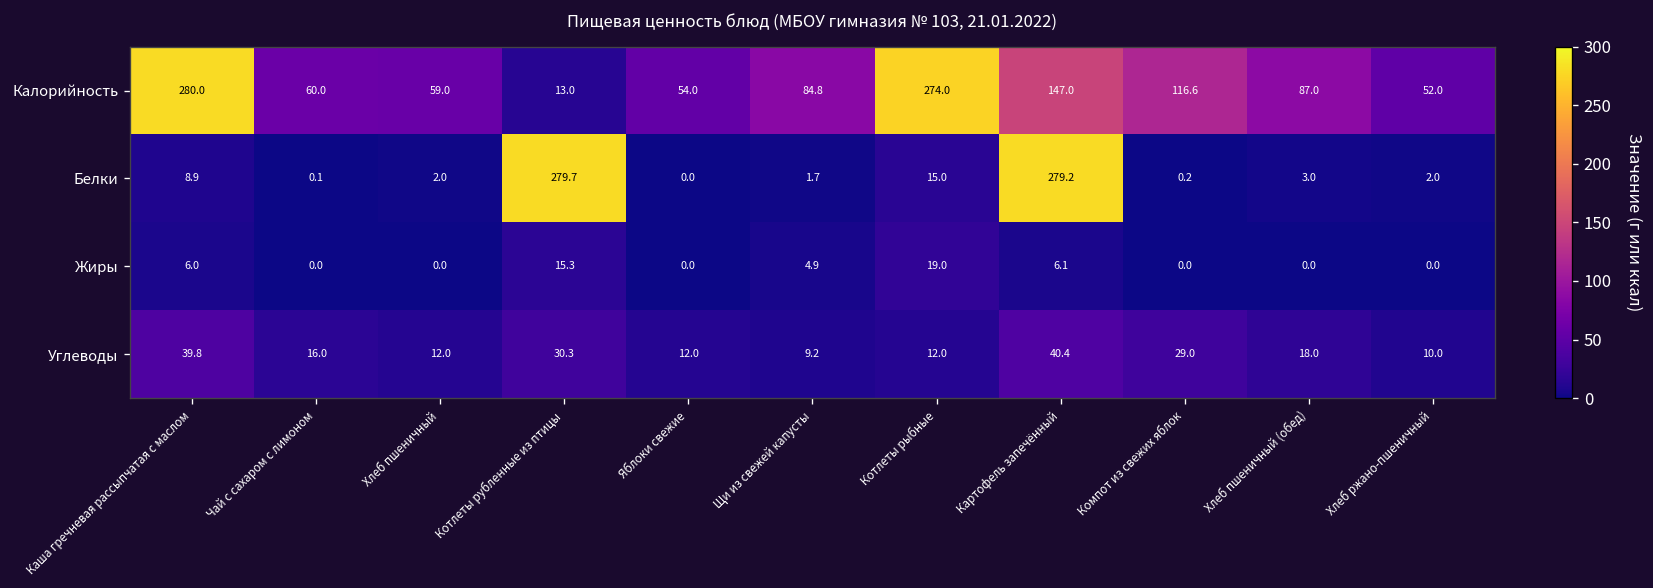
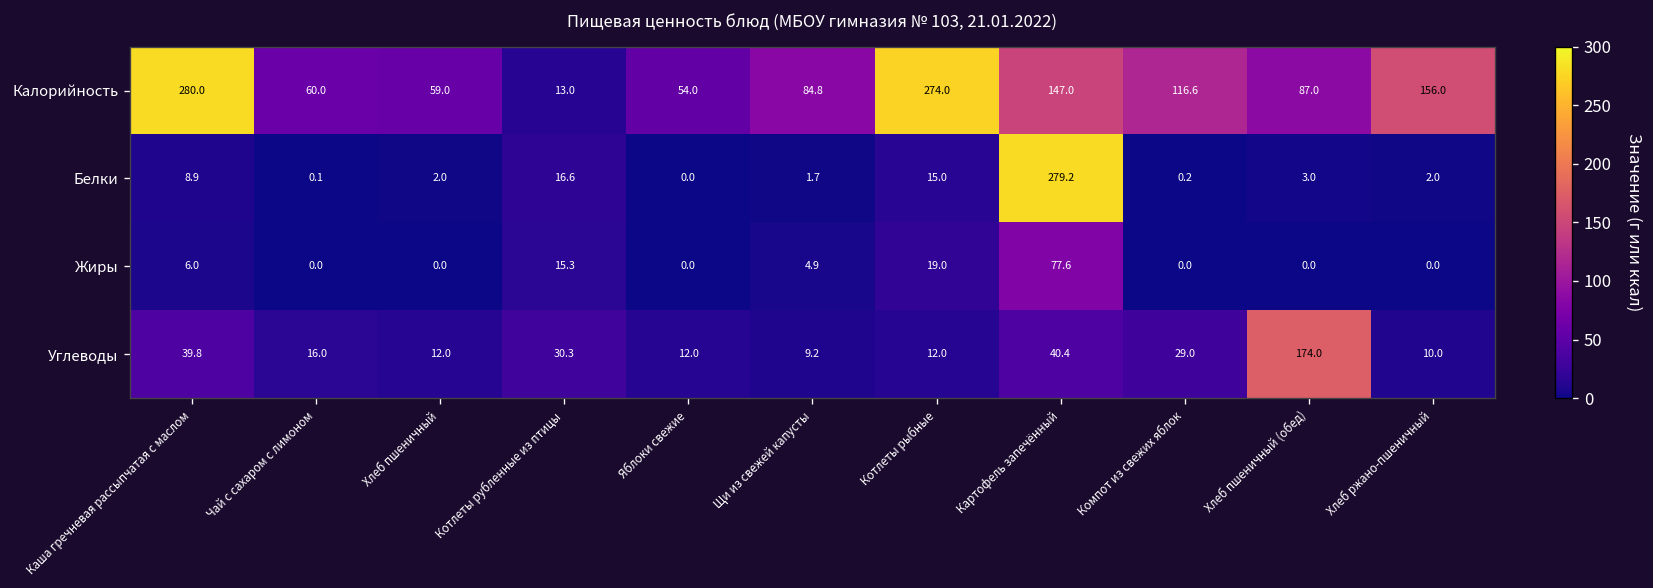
  {
    "Калорийность": {
      "Каша гречневая рассыпчатая с маслом": 280.0,
      "Чай с сахаром с лимоном": 60.0,
      "Хлеб пшеничный": 59.0,
      "Котлеты рубленные из птицы": 13.0,
      "Яблоки свежие": 54.0,
      "Щи из свежей капусты": 84.8,
      "Котлеты рыбные": 274.0,
      "Картофель запечённый": 147.0,
      "Компот из свежих яблок": 116.6,
      "Хлеб пшеничный (обед)": 87.0,
-     "Хлеб ржано-пшеничный": 52.0
+     "Хлеб ржано-пшеничный": 156.0
    },
    "Белки": {
      "Каша гречневая рассыпчатая с маслом": 8.9,
      "Чай с сахаром с лимоном": 0.1,
      "Хлеб пшеничный": 2.0,
-     "Котлеты рубленные из птицы": 279.7,
+     "Котлеты рубленные из птицы": 16.6,
      "Яблоки свежие": 0.0,
      "Щи из свежей капусты": 1.7,
      "Котлеты рыбные": 15.0,
      "Картофель запечённый": 279.2,
      "Компот из свежих яблок": 0.2,
      "Хлеб пшеничный (обед)": 3.0,
      "Хлеб ржано-пшеничный": 2.0
    },
    "Жиры": {
      "Каша гречневая рассыпчатая с маслом": 6.0,
      "Чай с сахаром с лимоном": 0.0,
      "Хлеб пшеничный": 0.0,
      "Котлеты рубленные из птицы": 15.3,
      "Яблоки свежие": 0.0,
      "Щи из свежей капусты": 4.9,
      "Котлеты рыбные": 19.0,
-     "Картофель запечённый": 6.1,
+     "Картофель запечённый": 77.6,
      "Компот из свежих яблок": 0.0,
      "Хлеб пшеничный (обед)": 0.0,
      "Хлеб ржано-пшеничный": 0.0
    },
    "Углеводы": {
      "Каша гречневая рассыпчатая с маслом": 39.8,
      "Чай с сахаром с лимоном": 16.0,
      "Хлеб пшеничный": 12.0,
      "Котлеты рубленные из птицы": 30.3,
      "Яблоки свежие": 12.0,
      "Щи из свежей капусты": 9.2,
      "Котлеты рыбные": 12.0,
      "Картофель запечённый": 40.4,
      "Компот из свежих яблок": 29.0,
-     "Хлеб пшеничный (обед)": 18.0,
+     "Хлеб пшеничный (обед)": 174.0,
      "Хлеб ржано-пшеничный": 10.0
    }
  }
